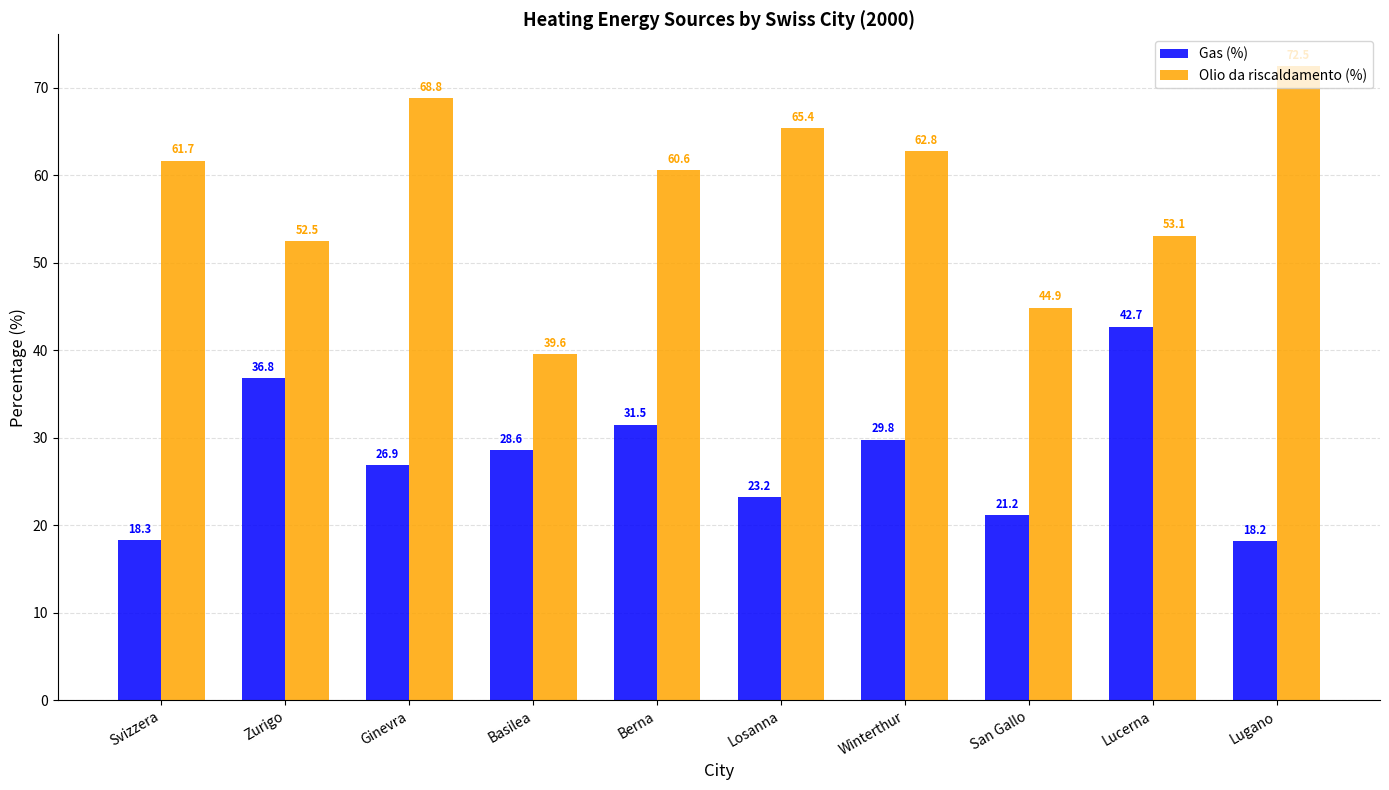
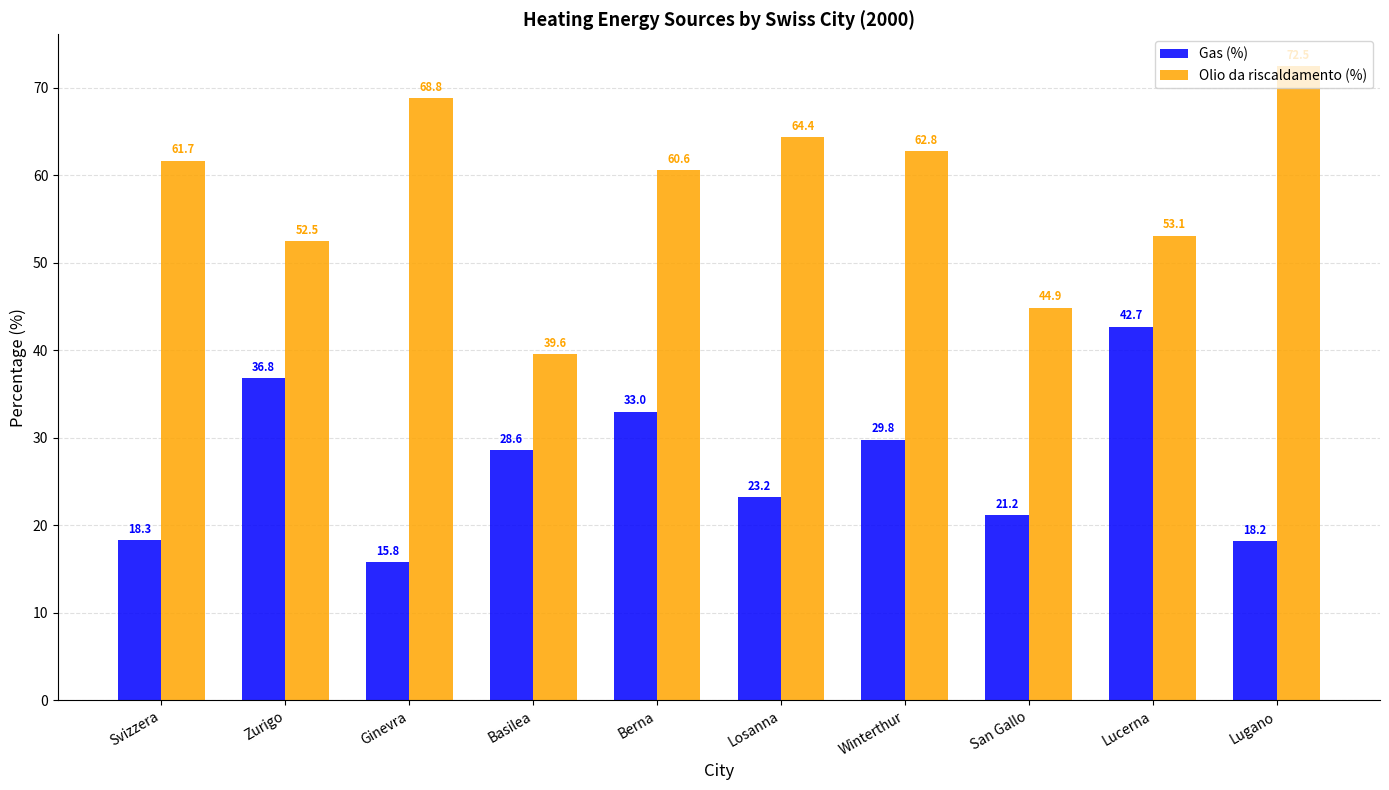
  {
    "Gas (%)": {
      "Svizzera": 18.3,
      "Zurigo": 36.8,
-     "Ginevra": 26.9,
+     "Ginevra": 15.8,
      "Basilea": 28.6,
-     "Berna": 31.5,
+     "Berna": 33.0,
      "Losanna": 23.2,
      "Winterthur": 29.8,
      "San Gallo": 21.2,
      "Lucerna": 42.7,
      "Lugano": 18.2
    },
    "Olio da riscaldamento (%)": {
      "Svizzera": 61.7,
      "Zurigo": 52.5,
      "Ginevra": 68.8,
      "Basilea": 39.6,
      "Berna": 60.6,
-     "Losanna": 65.4,
+     "Losanna": 64.4,
      "Winterthur": 62.8,
      "San Gallo": 44.9,
      "Lucerna": 53.1
    }
  }
